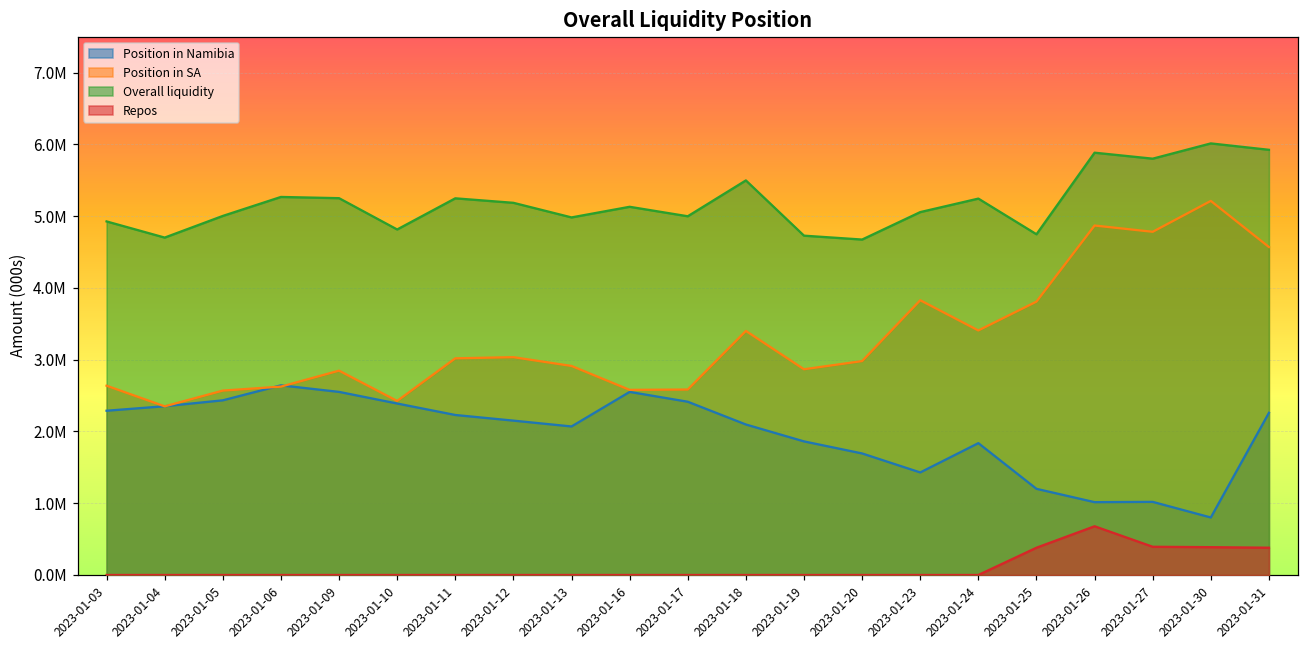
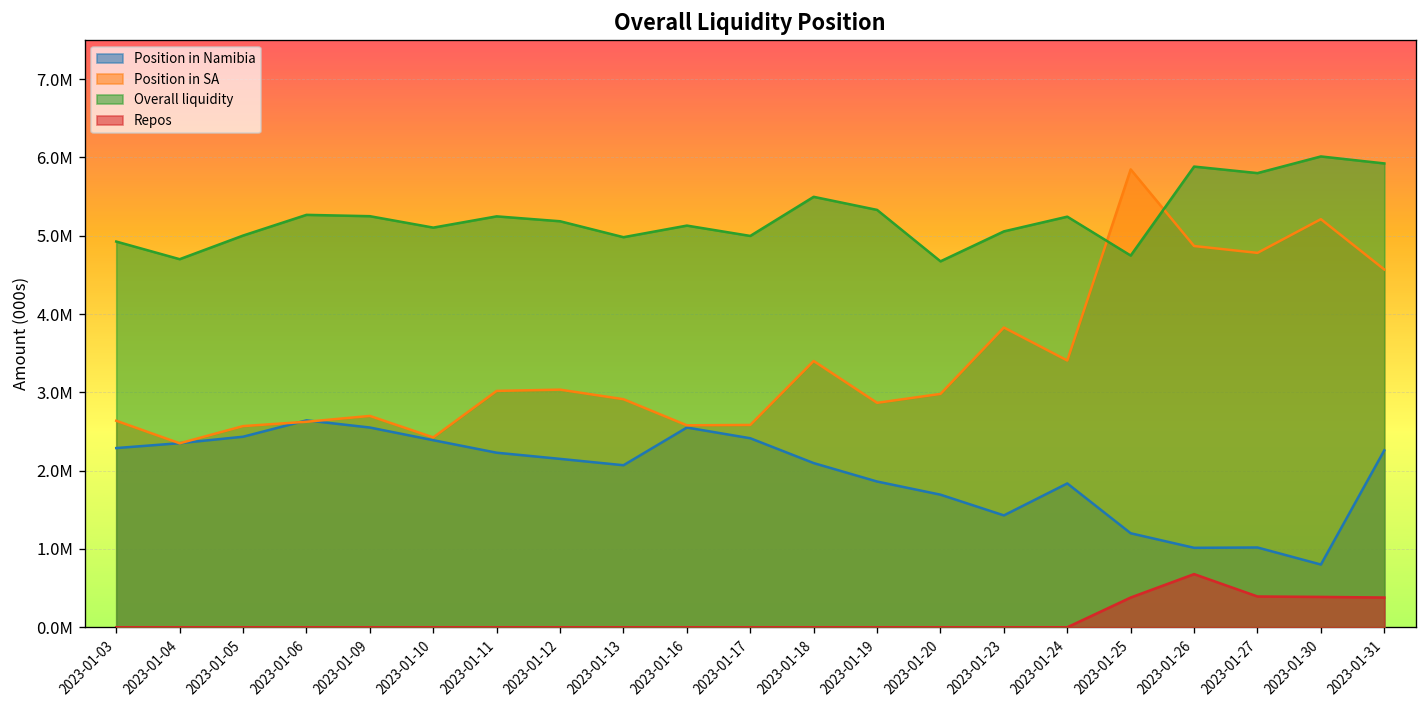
  {
    "Position in Namibia": {
      "2023-01-03": 2300000,
      "2023-01-05": 2400000,
      "2023-01-09": 2600000,
      "2023-01-11": 2200000,
      "2023-01-12": 2200000,
      "2023-01-13": 2100000,
      "2023-01-17": 2400000,
      "2023-01-18": 2100000,
      "2023-01-19": 1900000,
      "2023-01-20": 1700000,
      "2023-01-23": 1400000,
      "2023-01-24": 1800000,
      "2023-01-25": 1200000,
      "2023-01-26": 1000000,
      "2023-01-27": 1000000,
      "2023-01-30": 800000,
      "2023-01-31": 2300000
    },
    "Position in SA": {
      "2023-01-03": 2600000,
      "2023-01-05": 2600000,
-     "2023-01-09": 2800000,
+     "2023-01-09": 2700000,
      "2023-01-11": 3000000,
      "2023-01-12": 3000000,
      "2023-01-13": 2900000,
      "2023-01-17": 2600000,
      "2023-01-18": 3400000,
      "2023-01-19": 2900000,
      "2023-01-20": 3000000,
      "2023-01-23": 3800000,
      "2023-01-24": 3400000,
-     "2023-01-25": 3800000,
+     "2023-01-25": 5800000,
      "2023-01-26": 4900000,
      "2023-01-27": 4800000,
      "2023-01-30": 5200000,
      "2023-01-31": 4600000
    },
    "Overall liquidity": {
      "2023-01-03": 4900000,
      "2023-01-04": 4700000,
      "2023-01-05": 5000000,
      "2023-01-06": 5300000,
      "2023-01-09": 5200000,
-     "2023-01-10": 4800000,
+     "2023-01-10": 5100000,
      "2023-01-11": 5200000,
      "2023-01-12": 5200000,
      "2023-01-13": 5000000,
      "2023-01-16": 5100000,
      "2023-01-17": 5000000,
      "2023-01-18": 5500000,
-     "2023-01-19": 4700000,
+     "2023-01-19": 5300000,
      "2023-01-20": 4700000,
      "2023-01-23": 5100000,
      "2023-01-24": 5200000,
      "2023-01-25": 4700000,
      "2023-01-26": 5900000,
      "2023-01-27": 5800000,
      "2023-01-30": 6000000,
      "2023-01-31": 5900000
    },
    "Repos": {
      "2023-01-03": 0,
      "2023-01-04": 0,
      "2023-01-05": 0,
      "2023-01-06": 0,
      "2023-01-09": 0,
      "2023-01-10": 0,
      "2023-01-11": 0,
      "2023-01-12": 0,
      "2023-01-13": 0,
      "2023-01-16": 0,
      "2023-01-17": 0,
      "2023-01-18": 0,
      "2023-01-19": 0,
      "2023-01-20": 0,
      "2023-01-23": 0,
      "2023-01-24": 0,
      "2023-01-25": 400000,
      "2023-01-26": 700000,
      "2023-01-27": 400000,
      "2023-01-30": 400000,
      "2023-01-31": 400000
    }
  }
